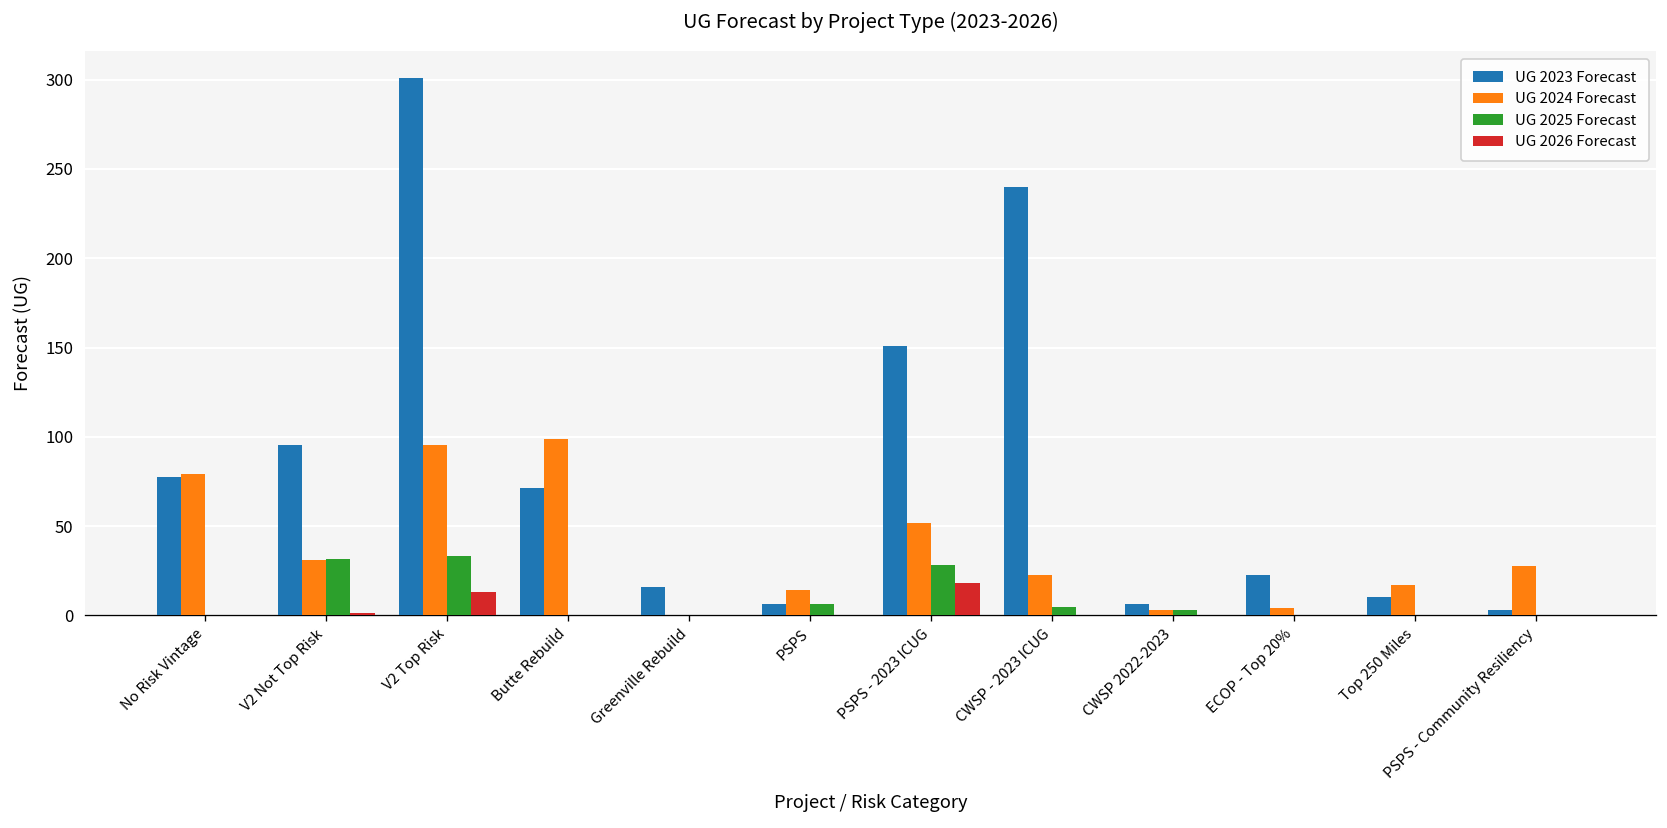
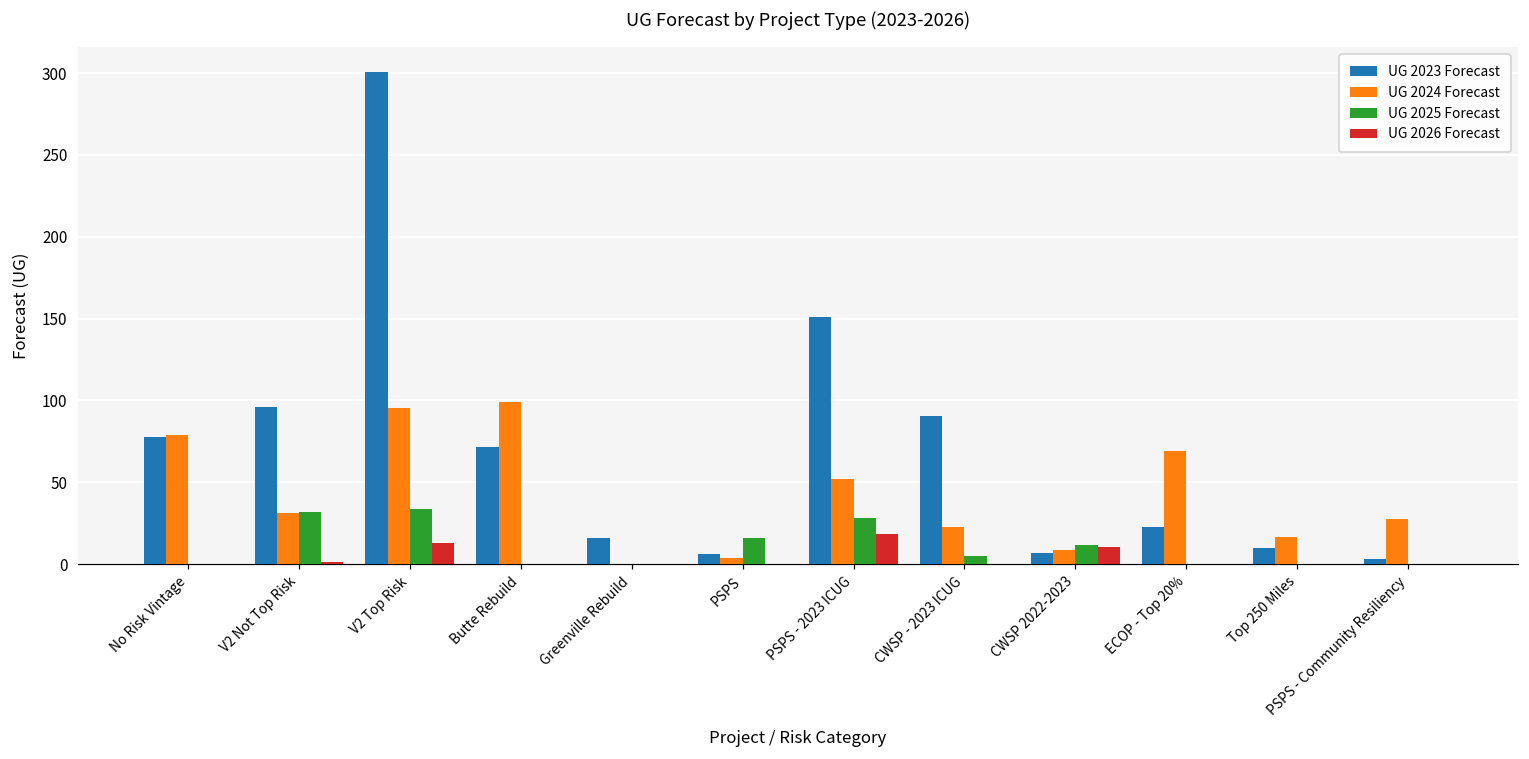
  {
    "UG 2023 Forecast": {
      "No Risk Vintage": 78,
      "V2 Not Top Risk": 96,
      "V2 Top Risk": 301,
      "Butte Rebuild": 71,
      "Greenville Rebuild": 16,
      "PSPS": 6,
      "PSPS - 2023 ICUG": 151,
-     "CWSP - 2023 ICUG": 240,
+     "CWSP - 2023 ICUG": 90,
      "CWSP 2022-2023": 7,
      "ECOP - Top 20%": 23,
      "Top 250 Miles": 10,
      "PSPS - Community Resiliency": 3
    },
    "UG 2024 Forecast": {
      "No Risk Vintage": 79,
      "V2 Not Top Risk": 31,
      "V2 Top Risk": 96,
      "Butte Rebuild": 99,
      "Greenville Rebuild": 0,
-     "PSPS": 14,
+     "PSPS": 4,
      "PSPS - 2023 ICUG": 52,
      "CWSP - 2023 ICUG": 23,
-     "CWSP 2022-2023": 3,
-     "ECOP - Top 20%": 4,
+     "CWSP 2022-2023": 9,
+     "ECOP - Top 20%": 69,
      "Top 250 Miles": 17,
      "PSPS - Community Resiliency": 27
    },
    "UG 2025 Forecast": {
      "No Risk Vintage": 0,
      "V2 Not Top Risk": 31,
      "V2 Top Risk": 33,
      "Butte Rebuild": 0,
      "Greenville Rebuild": 0,
-     "PSPS": 6,
+     "PSPS": 16,
      "PSPS - 2023 ICUG": 28,
      "CWSP - 2023 ICUG": 5,
-     "CWSP 2022-2023": 3,
+     "CWSP 2022-2023": 12,
      "ECOP - Top 20%": 0,
      "Top 250 Miles": 0,
      "PSPS - Community Resiliency": 0
    },
    "UG 2026 Forecast": {
      "No Risk Vintage": 0,
      "V2 Top Risk": 13,
      "Butte Rebuild": 0,
      "Greenville Rebuild": 0,
      "PSPS": 0,
      "PSPS - 2023 ICUG": 18,
      "CWSP - 2023 ICUG": 0,
-     "CWSP 2022-2023": 0,
+     "CWSP 2022-2023": 11,
      "ECOP - Top 20%": 0,
      "Top 250 Miles": 0,
      "PSPS - Community Resiliency": 0
    }
  }
